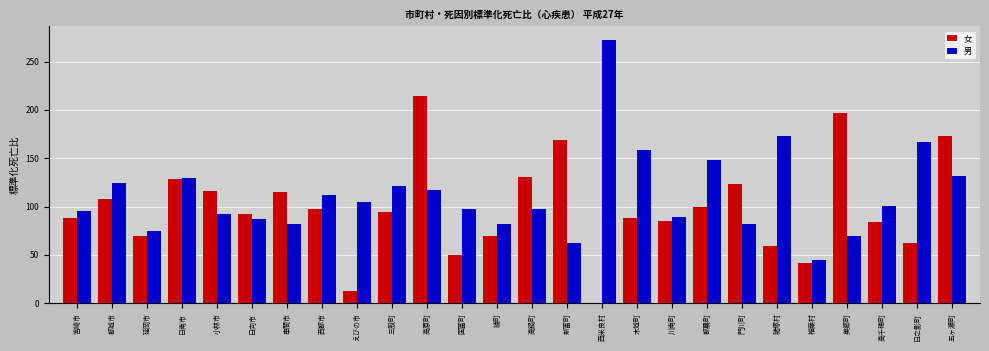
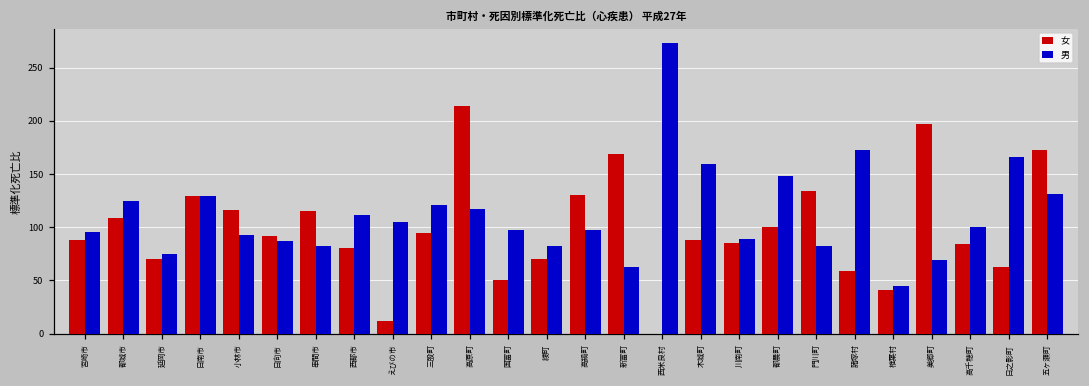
  {
    "女": {
      "宮崎市": 90,
      "都城市": 110,
      "延岡市": 70,
      "日南市": 130,
      "小林市": 120,
      "日向市": 90,
      "串間市": 120,
-     "西都市": 100,
+     "西都市": 80,
      "えびの市": 10,
      "三股町": 90,
      "高原町": 210,
      "国富町": 50,
      "綾町": 70,
      "高鍋町": 130,
      "新富町": 170,
      "西米良村": 0,
      "木城町": 90,
      "川南町": 80,
      "都農町": 100,
-     "門川町": 120,
+     "門川町": 130,
      "諸塚村": 60,
      "椎葉村": 40,
      "美郷町": 200,
      "高千穂町": 80,
      "日之影町": 60,
      "五ヶ瀬町": 170
    },
    "男": {
      "宮崎市": 100,
      "都城市": 120,
      "延岡市": 70,
      "日南市": 130,
      "小林市": 90,
      "日向市": 90,
      "串間市": 80,
      "西都市": 110,
      "えびの市": 100,
      "三股町": 120,
      "高原町": 120,
      "国富町": 100,
      "綾町": 80,
      "高鍋町": 100,
      "新富町": 60,
      "西米良村": 270,
      "木城町": 160,
      "川南町": 90,
      "都農町": 150,
      "門川町": 80,
      "諸塚村": 170,
      "椎葉村": 40,
      "美郷町": 70,
      "高千穂町": 100,
      "日之影町": 170,
      "五ヶ瀬町": 130
    }
  }
